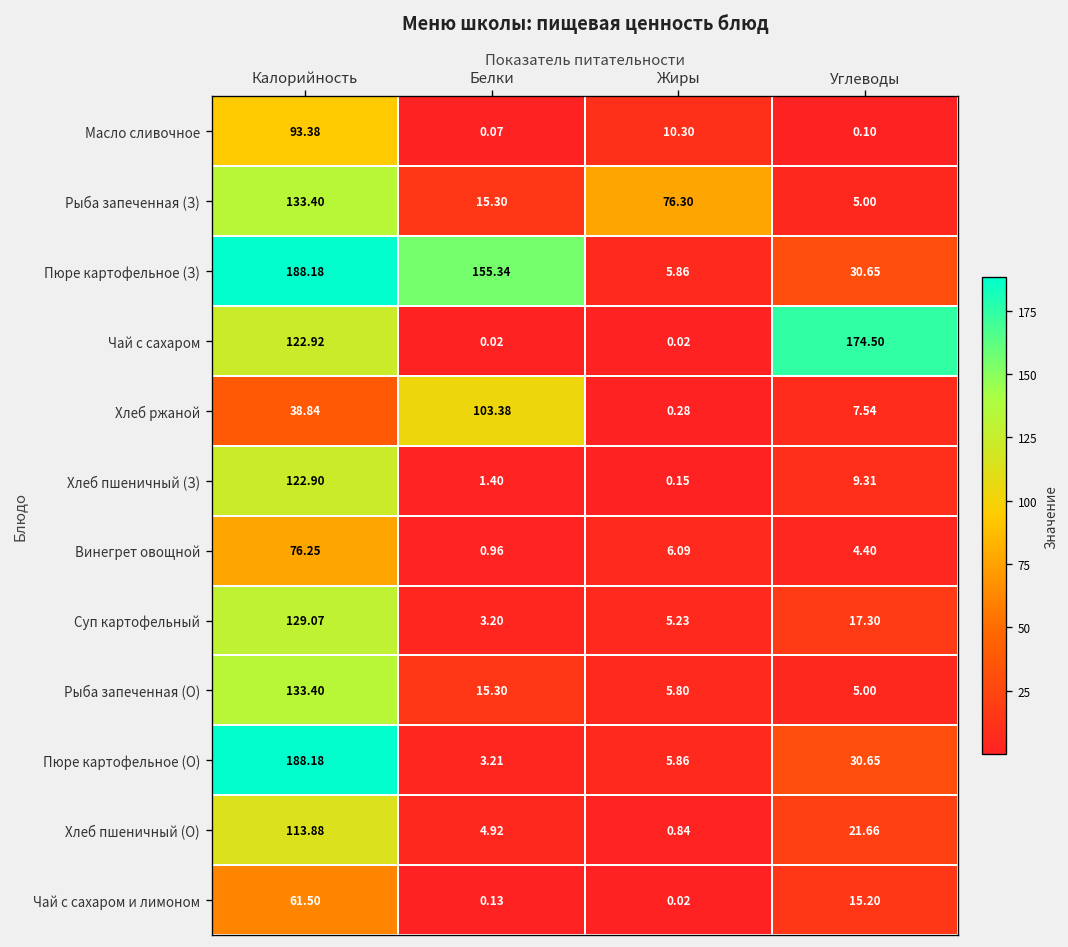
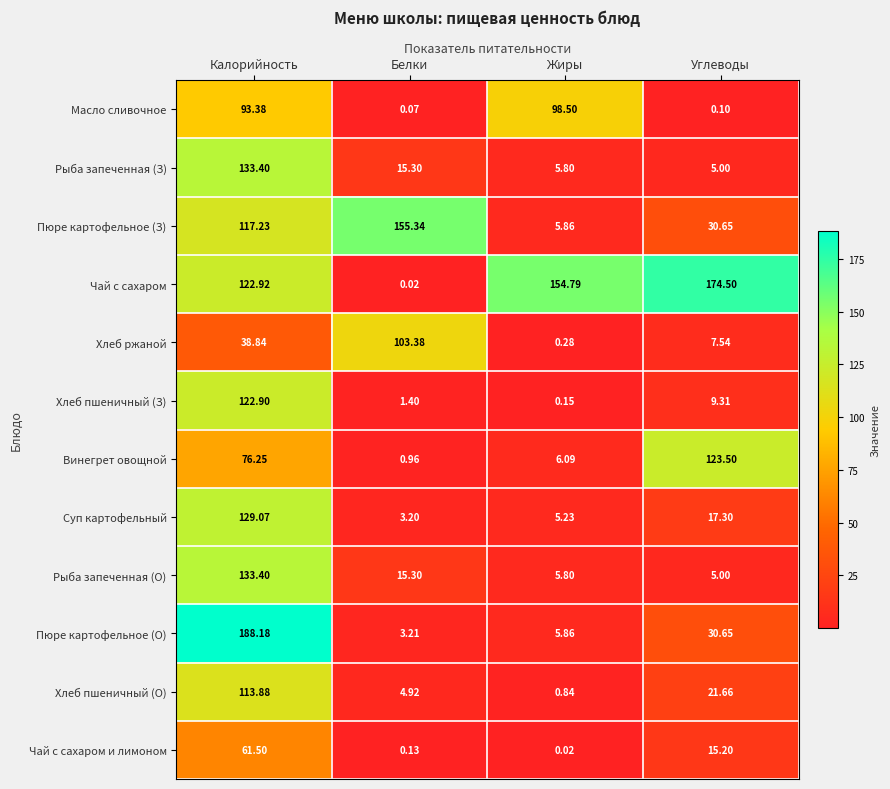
  {
    "Масло сливочное": {
      "Калорийность": 93.38,
      "Белки": 0.07,
-     "Жиры": 10.30,
+     "Жиры": 98.50,
      "Углеводы": 0.10
    },
    "Рыба запеченная (З)": {
      "Калорийность": 133.40,
      "Белки": 15.30,
-     "Жиры": 76.30,
+     "Жиры": 5.80,
      "Углеводы": 5.00
    },
    "Пюре картофельное (З)": {
-     "Калорийность": 188.18,
+     "Калорийность": 117.23,
      "Белки": 155.34,
      "Жиры": 5.86,
      "Углеводы": 30.65
    },
    "Чай с сахаром": {
      "Калорийность": 122.92,
      "Белки": 0.02,
-     "Жиры": 0.02,
+     "Жиры": 154.79,
      "Углеводы": 174.50
    },
    "Хлеб ржаной": {
      "Калорийность": 38.84,
      "Белки": 103.38,
      "Жиры": 0.28,
      "Углеводы": 7.54
    },
    "Хлеб пшеничный (З)": {
      "Калорийность": 122.90,
      "Белки": 1.40,
      "Жиры": 0.15,
      "Углеводы": 9.31
    },
    "Винегрет овощной": {
      "Калорийность": 76.25,
      "Белки": 0.96,
      "Жиры": 6.09,
-     "Углеводы": 4.40
+     "Углеводы": 123.50
    },
    "Суп картофельный": {
      "Калорийность": 129.07,
      "Белки": 3.20,
      "Жиры": 5.23,
      "Углеводы": 17.30
    },
    "Рыба запеченная (О)": {
      "Калорийность": 133.40,
      "Белки": 15.30,
      "Жиры": 5.80,
      "Углеводы": 5.00
    },
    "Пюре картофельное (О)": {
      "Калорийность": 188.18,
      "Белки": 3.21,
      "Жиры": 5.86,
      "Углеводы": 30.65
    },
    "Хлеб пшеничный (О)": {
      "Калорийность": 113.88,
      "Белки": 4.92,
      "Жиры": 0.84,
      "Углеводы": 21.66
    },
    "Чай с сахаром и лимоном": {
      "Калорийность": 61.50,
      "Белки": 0.13,
      "Жиры": 0.02,
      "Углеводы": 15.20
    }
  }
